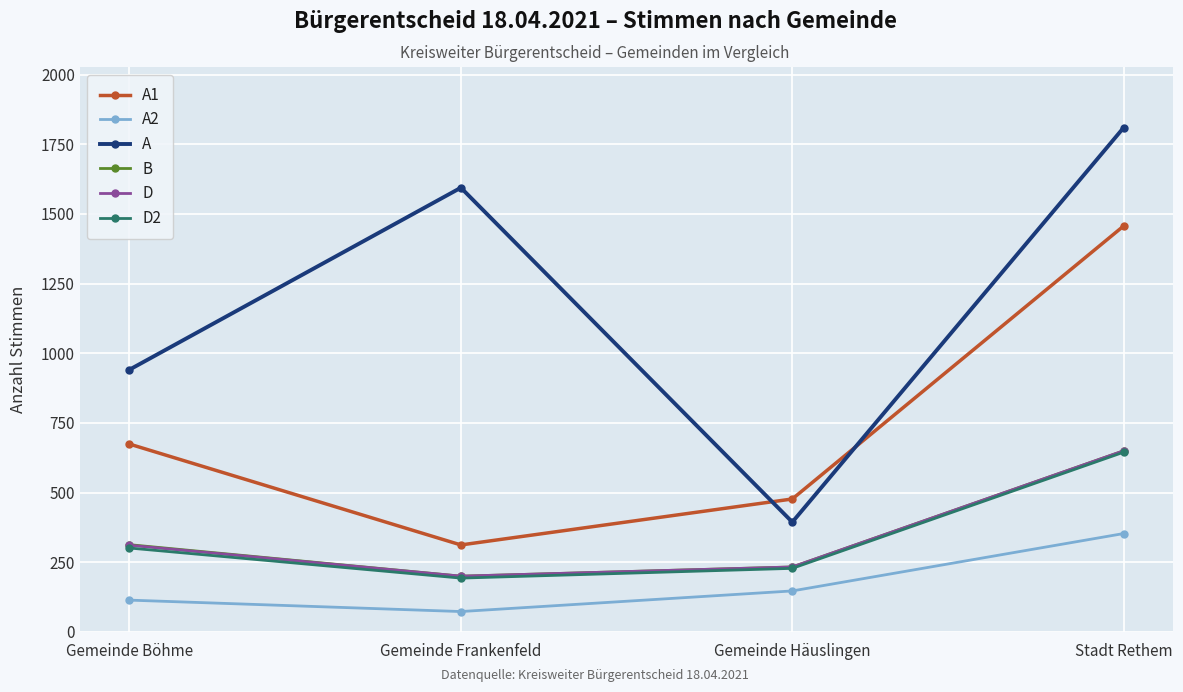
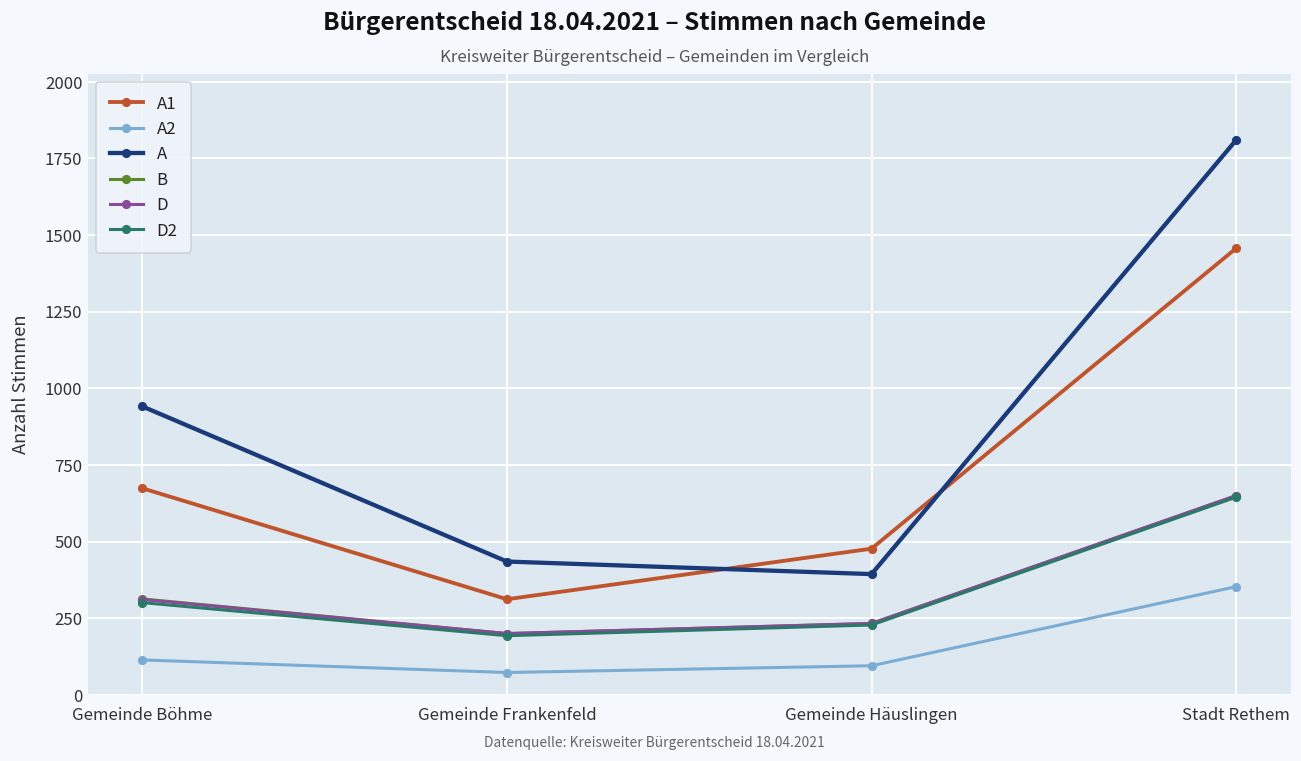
  {
    "A1": {
      "Gemeinde Böhme": 670,
      "Gemeinde Frankenfeld": 310,
      "Gemeinde Häuslingen": 480,
      "Stadt Rethem": 1460
    },
    "A2": {
      "Gemeinde Böhme": 110,
      "Gemeinde Frankenfeld": 70,
-     "Gemeinde Häuslingen": 150,
+     "Gemeinde Häuslingen": 100,
      "Stadt Rethem": 350
    },
    "A": {
      "Gemeinde Böhme": 940,
-     "Gemeinde Frankenfeld": 1590,
+     "Gemeinde Frankenfeld": 440,
      "Gemeinde Häuslingen": 390,
      "Stadt Rethem": 1810
    },
    "D": {
      "Gemeinde Böhme": 310
    },
    "D2": {
      "Gemeinde Böhme": 300
    }
  }
